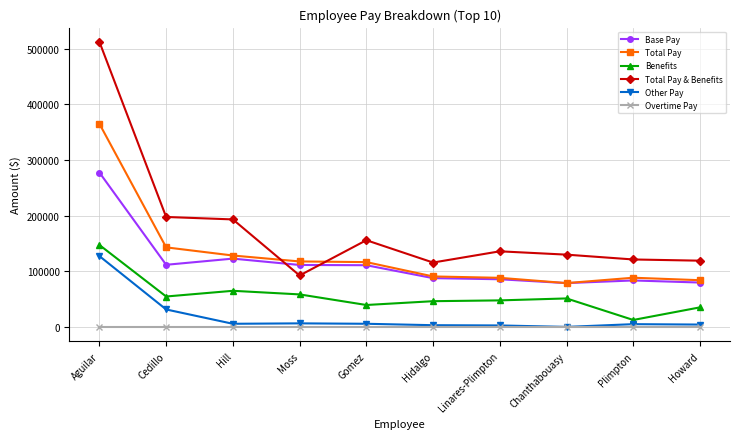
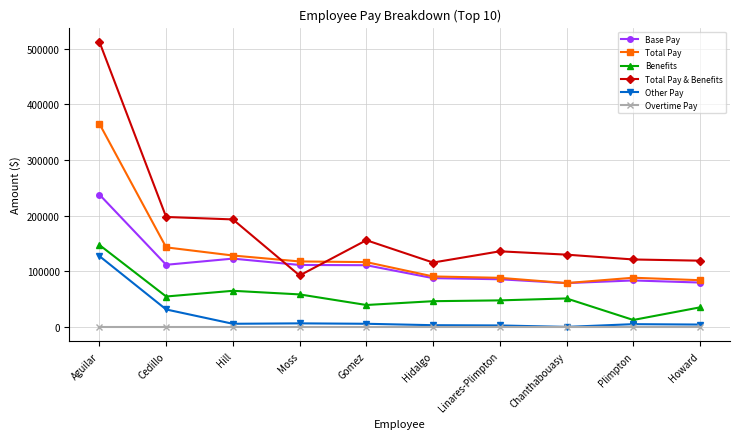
  {
    "Base Pay": {
-     "Aguilar": 280000,
+     "Aguilar": 240000,
      "Cedillo": 110000,
      "Hill": 120000,
      "Moss": 110000,
      "Gomez": 110000,
      "Plimpton": 80000
    },
    "Total Pay": {
      "Aguilar": 370000,
      "Cedillo": 140000,
      "Hill": 130000,
      "Moss": 120000,
      "Gomez": 120000,
      "Plimpton": 90000
    },
    "Benefits": {
      "Aguilar": 150000,
      "Cedillo": 50000,
      "Hill": 60000,
      "Moss": 60000,
      "Gomez": 40000,
      "Hidalgo": 50000,
      "Linares-Plimpton": 50000,
      "Chanthabouasy": 50000,
      "Plimpton": 10000,
      "Howard": 40000
    },
    "Total Pay & Benefits": {
      "Aguilar": 510000,
      "Cedillo": 200000,
      "Hill": 190000,
      "Moss": 90000,
      "Gomez": 160000,
      "Hidalgo": 120000,
      "Linares-Plimpton": 140000,
      "Chanthabouasy": 130000,
      "Plimpton": 120000,
      "Howard": 120000
    },
    "Other Pay": {
      "Aguilar": 130000,
      "Cedillo": 30000,
      "Hill": 10000,
      "Moss": 10000,
      "Gomez": 10000,
      "Plimpton": 0
    },
    "Overtime Pay": {
      "Aguilar": 0,
      "Cedillo": 0,
      "Hill": 0,
      "Moss": 0,
      "Gomez": 0,
      "Plimpton": 0
    }
  }
